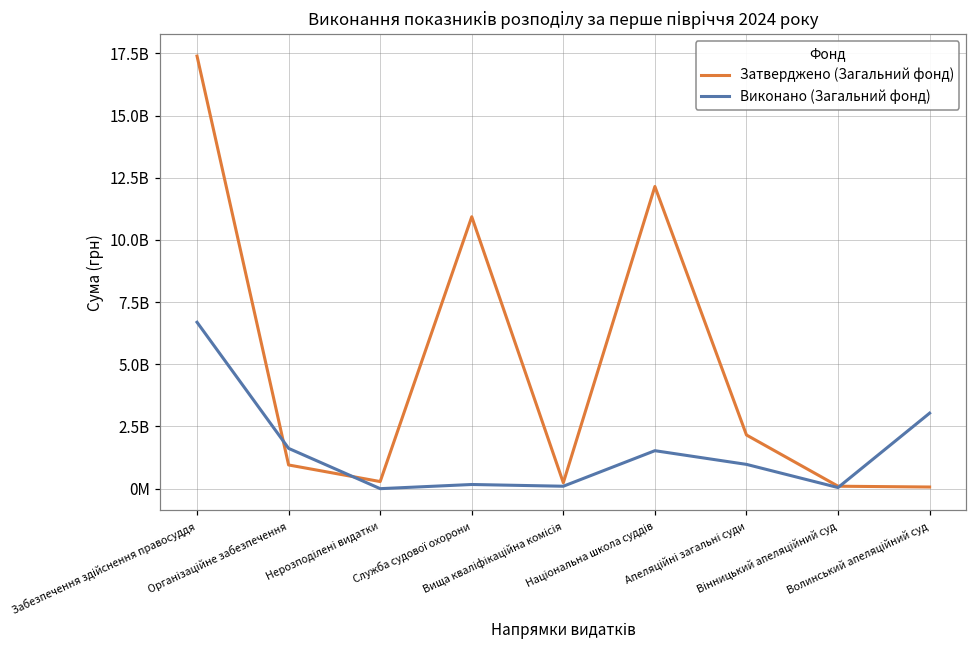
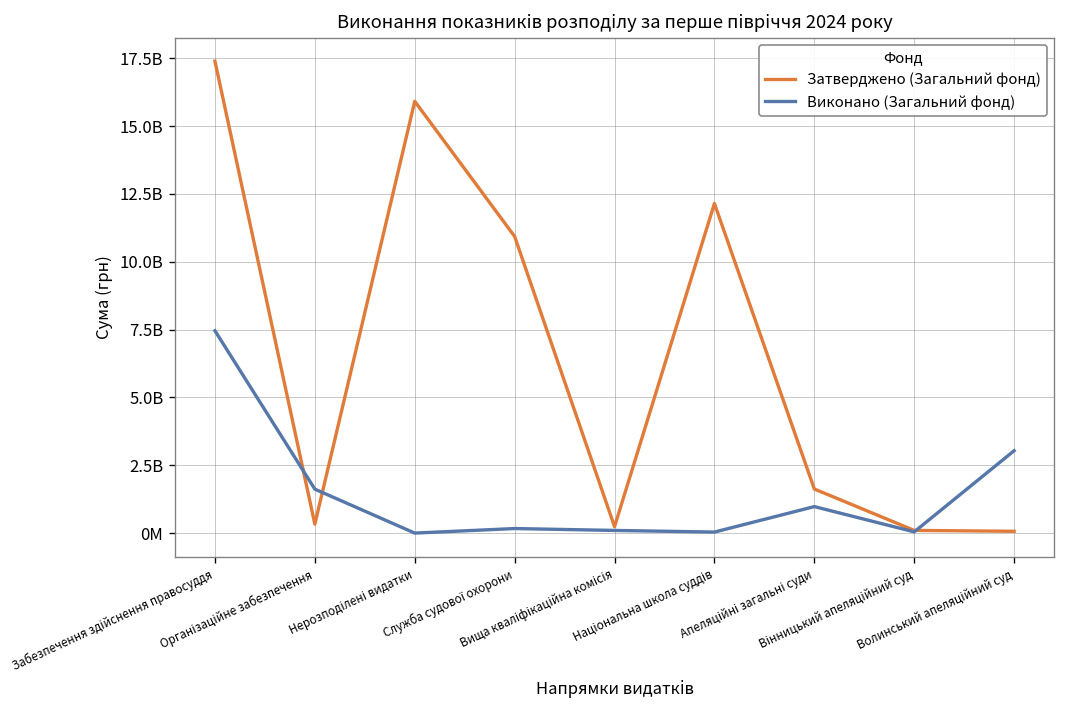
  {
    "Затверджено (Загальний фонд)": {
      "Забезпечення здійснення правосуддя": 17400000000,
-     "Організаційне забезпечення": 1000000000,
-     "Нерозподілені видатки": 300000000,
+     "Організаційне забезпечення": 300000000,
+     "Нерозподілені видатки": 15900000000,
      "Служба судової охорони": 10900000000,
      "Вища кваліфікаційна комісія": 200000000,
      "Національна школа суддів": 12100000000,
-     "Апеляційні загальні суди": 2200000000,
+     "Апеляційні загальні суди": 1600000000,
      "Волинський апеляційний суд": 100000000
    },
    "Виконано (Загальний фонд)": {
-     "Забезпечення здійснення правосуддя": 6700000000,
+     "Забезпечення здійснення правосуддя": 7500000000,
      "Організаційне забезпечення": 1600000000,
      "Нерозподілені видатки": 0,
      "Служба судової охорони": 200000000,
      "Вища кваліфікаційна комісія": 100000000,
-     "Національна школа суддів": 1500000000,
+     "Національна школа суддів": 0,
      "Апеляційні загальні суди": 1000000000,
      "Волинський апеляційний суд": 3000000000
    }
  }
